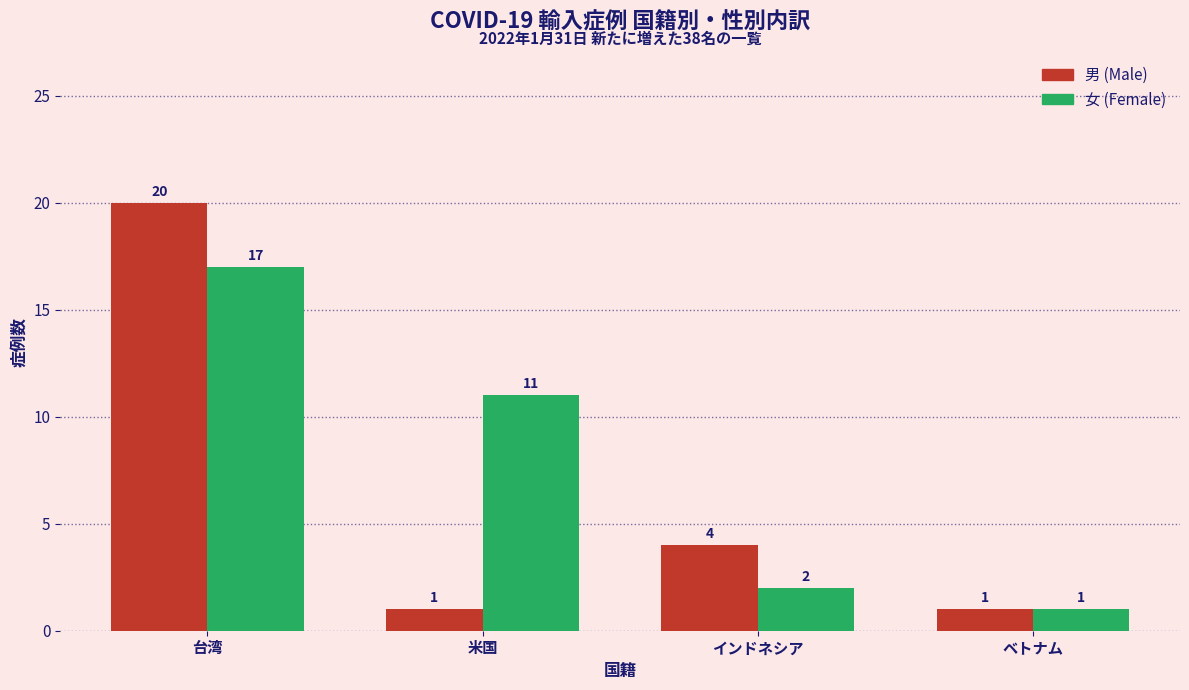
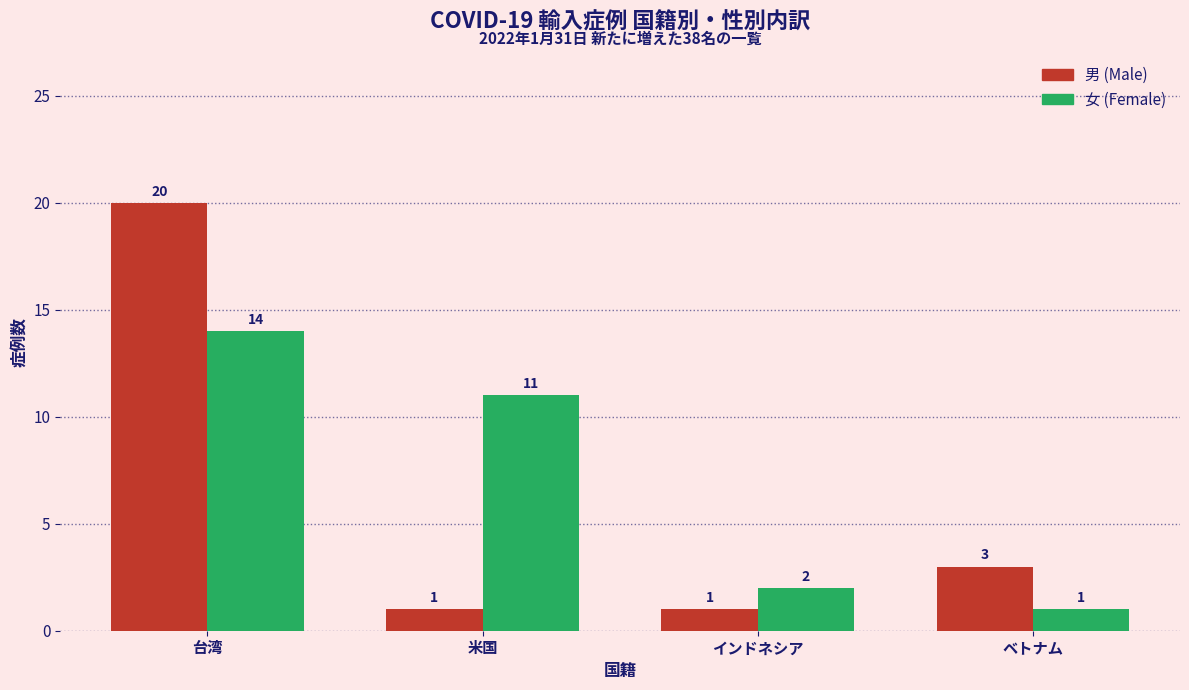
  {
    "男 (Male)": {
      "台湾": 20,
      "米国": 1,
-     "インドネシア": 4,
-     "ベトナム": 1
+     "インドネシア": 1,
+     "ベトナム": 3
    },
    "女 (Female)": {
-     "台湾": 17,
+     "台湾": 14,
      "米国": 11,
      "インドネシア": 2,
      "ベトナム": 1
    }
  }
